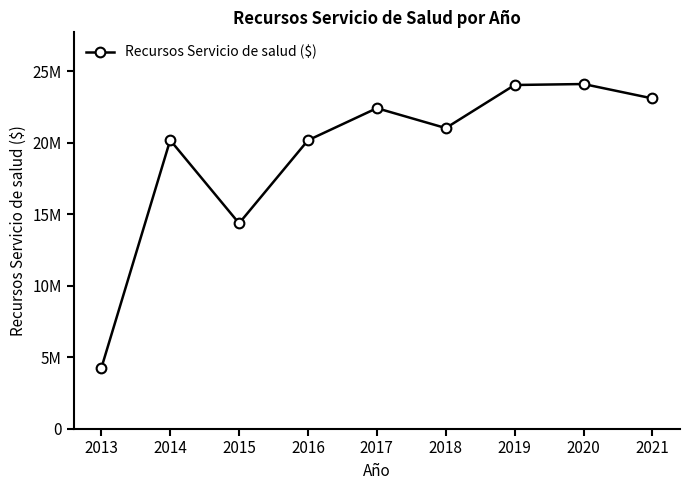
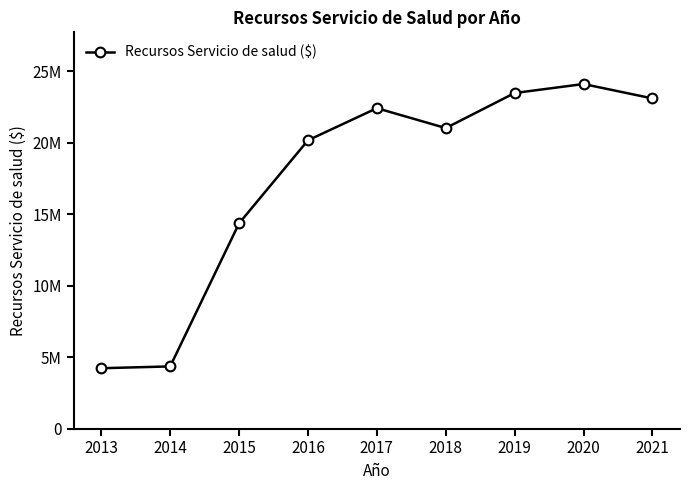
  {
    "2013": 4200000,
-   "2014": 20200000,
+   "2014": 4400000,
    "2015": 14400000,
    "2016": 20200000,
    "2017": 22400000,
    "2018": 21000000,
-   "2019": 24000000,
+   "2019": 23500000,
    "2020": 24100000,
    "2021": 23100000
  }
